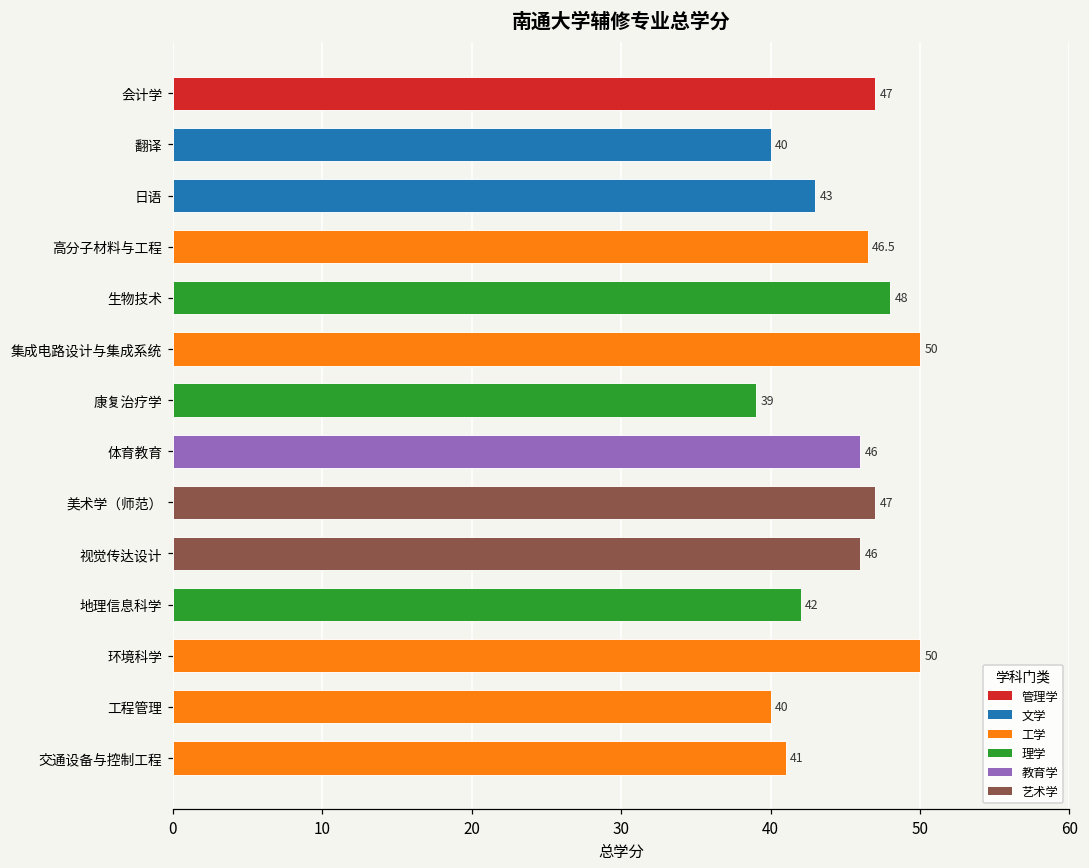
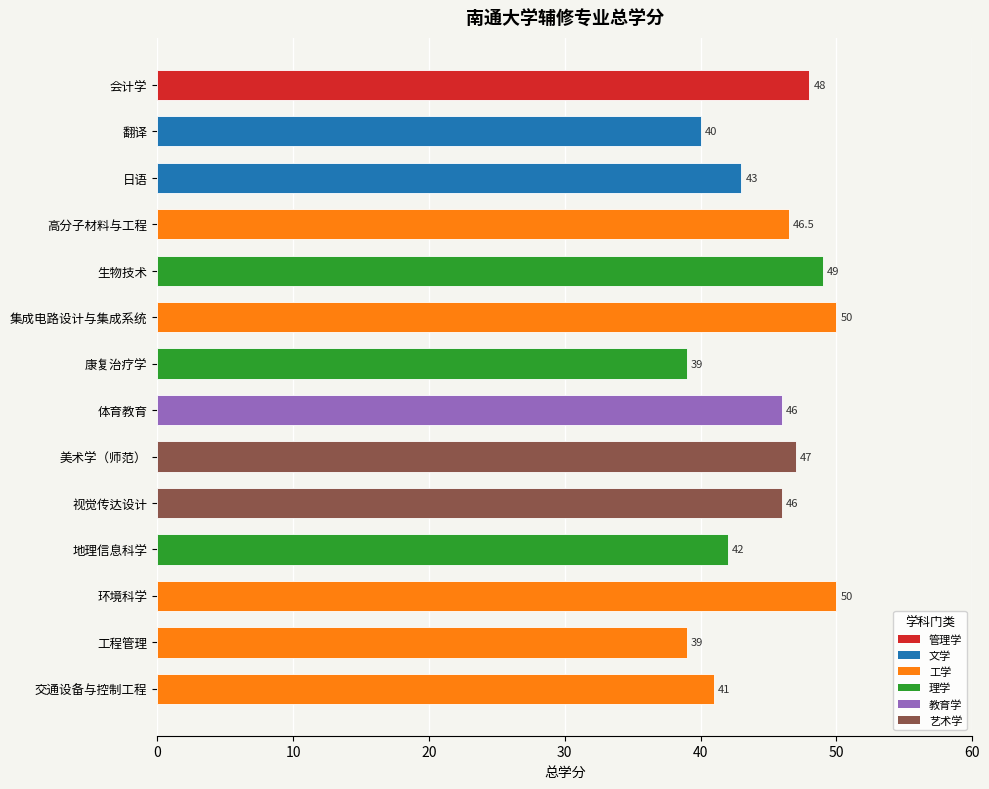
  {
-   "会计学": 47,
+   "会计学": 48,
    "翻译": 40,
    "日语": 43,
    "高分子材料与工程": 46.5,
-   "生物技术": 48,
+   "生物技术": 49,
    "集成电路设计与集成系统": 50,
    "康复治疗学": 39,
    "体育教育": 46,
    "美术学（师范）": 47,
    "视觉传达设计": 46,
    "地理信息科学": 42,
    "环境科学": 50,
-   "工程管理": 40,
+   "工程管理": 39,
    "交通设备与控制工程": 41
  }
